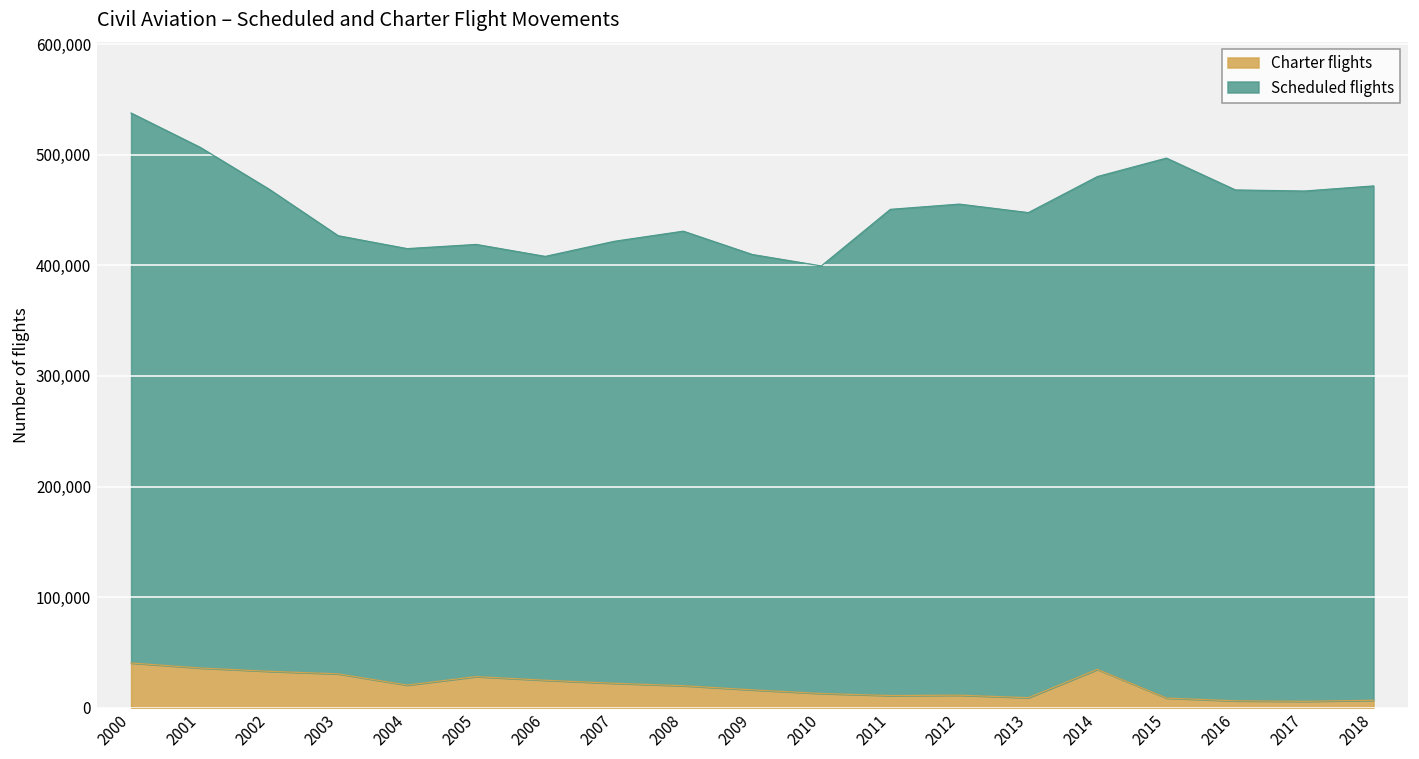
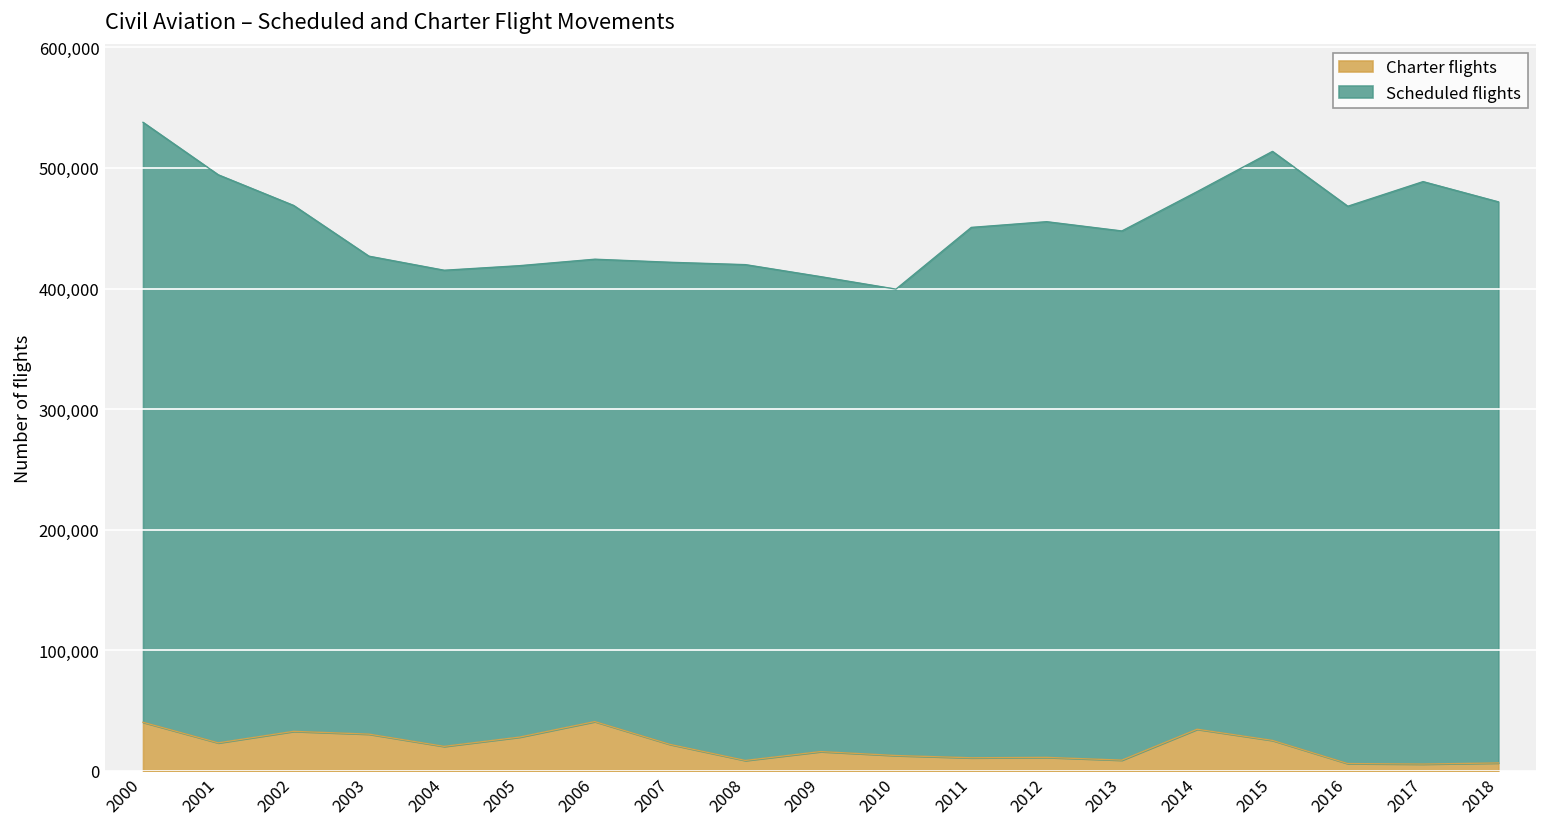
  {
    "Charter flights": {
      "2000": "40,000",
-     "2001": "36,000",
+     "2001": "23,000",
      "2002": "33,000",
      "2003": "31,000",
      "2004": "20,000",
      "2005": "28,000",
-     "2006": "25,000",
+     "2006": "41,000",
      "2007": "22,000",
-     "2008": "20,000",
+     "2008": "9,000",
      "2009": "16,000",
      "2010": "13,000",
      "2011": "11,000",
      "2012": "11,000",
      "2013": "9,000",
      "2014": "35,000",
-     "2015": "9,000",
+     "2015": "25,000",
      "2016": "6,000",
      "2017": "6,000",
      "2018": "7,000"
    },
    "Scheduled flights": {
      "2000": "497,000",
      "2001": "471,000",
      "2002": "436,000",
      "2003": "396,000",
      "2004": "395,000",
      "2005": "391,000",
      "2006": "383,000",
      "2007": "400,000",
      "2008": "411,000",
      "2009": "394,000",
      "2010": "387,000",
      "2011": "440,000",
      "2012": "444,000",
      "2013": "439,000",
      "2014": "446,000",
      "2015": "488,000",
      "2016": "462,000",
-     "2017": "462,000",
+     "2017": "483,000",
      "2018": "465,000"
    }
  }
